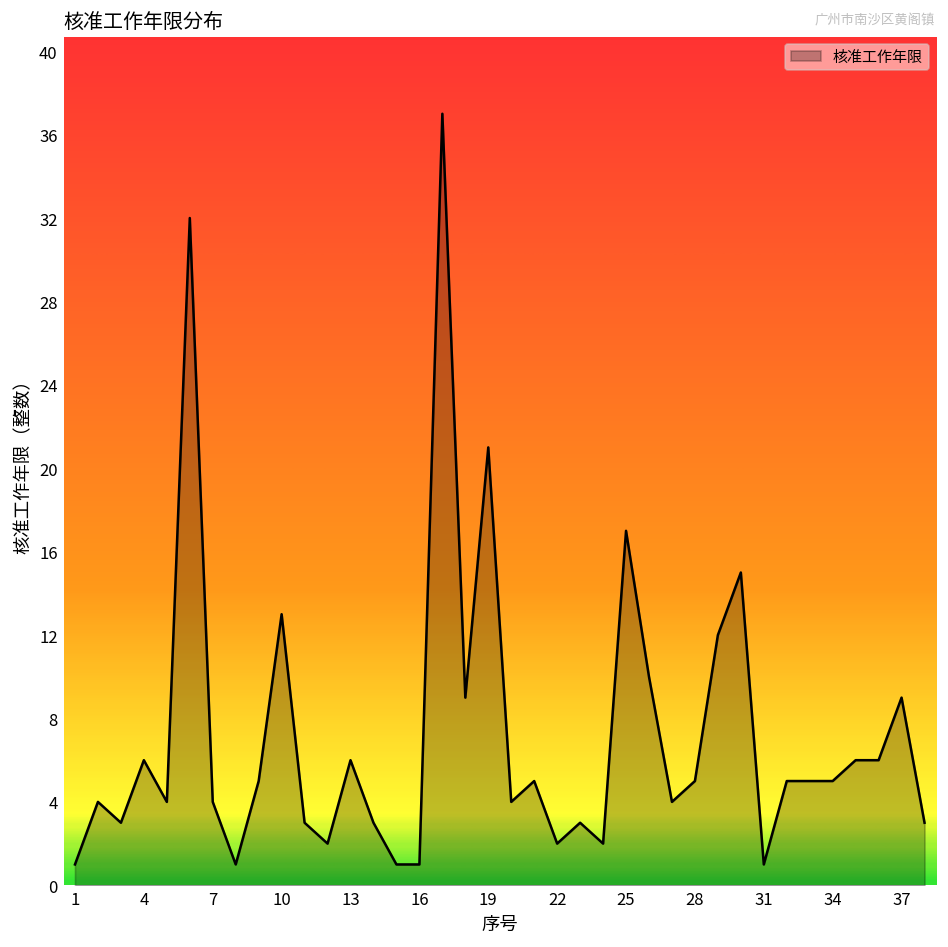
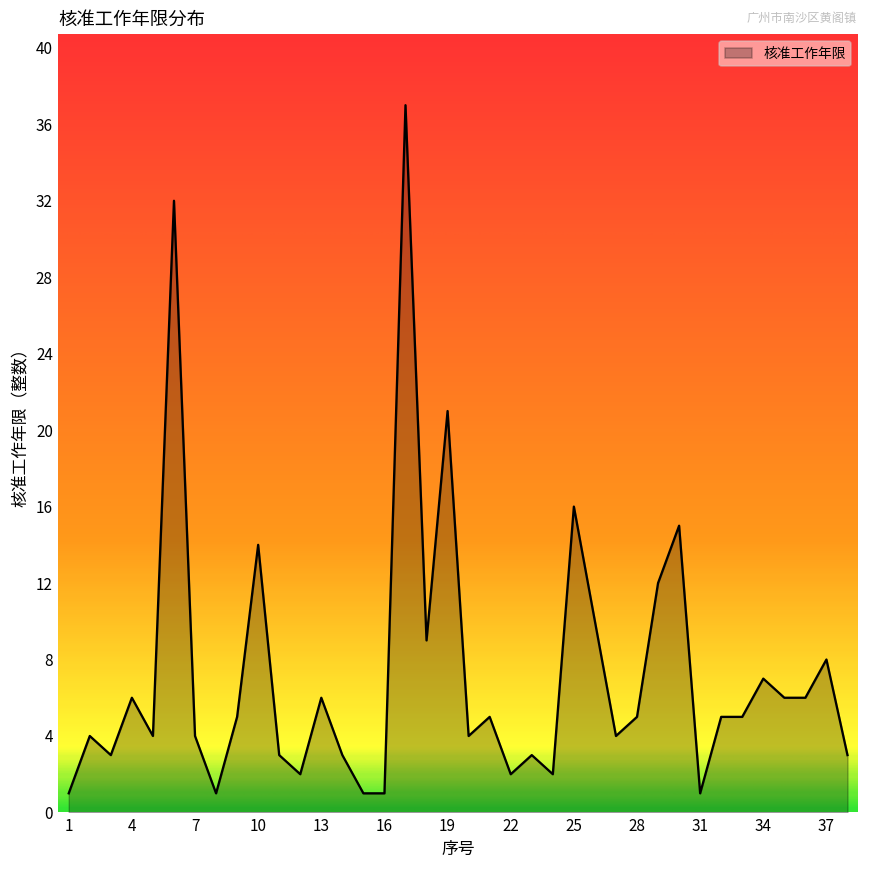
  {
    "1": 1,
    "4": 6,
    "7": 4,
-   "10": 13,
+   "10": 14,
    "13": 6,
    "16": 1,
    "19": 21,
    "22": 2,
-   "25": 17,
+   "25": 16,
    "28": 5,
    "31": 1,
-   "34": 5,
-   "37": 9
+   "34": 7,
+   "37": 8
  }
